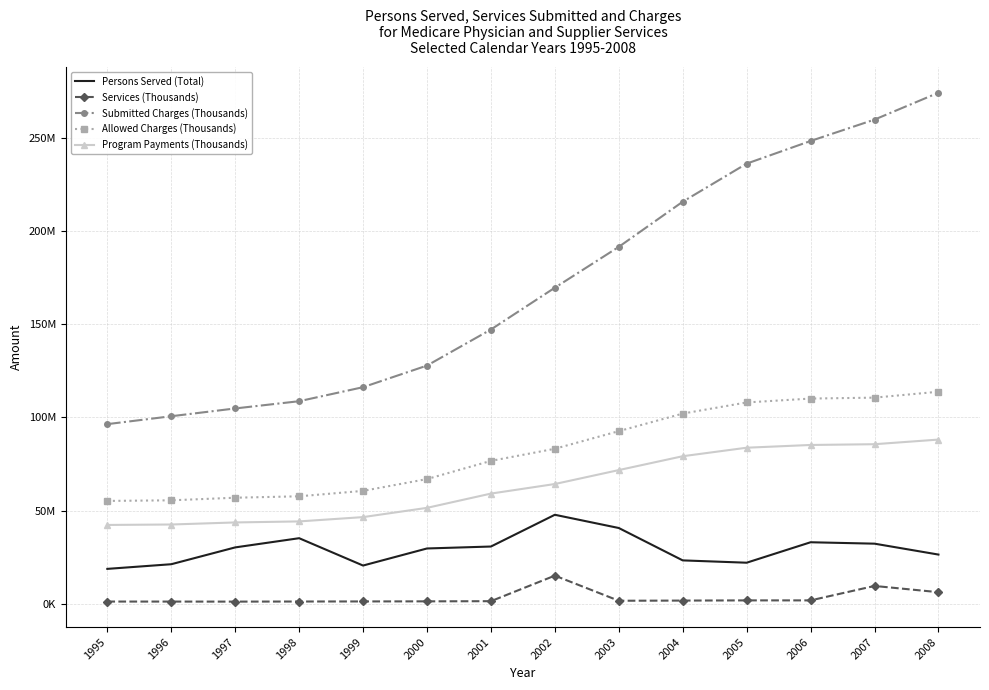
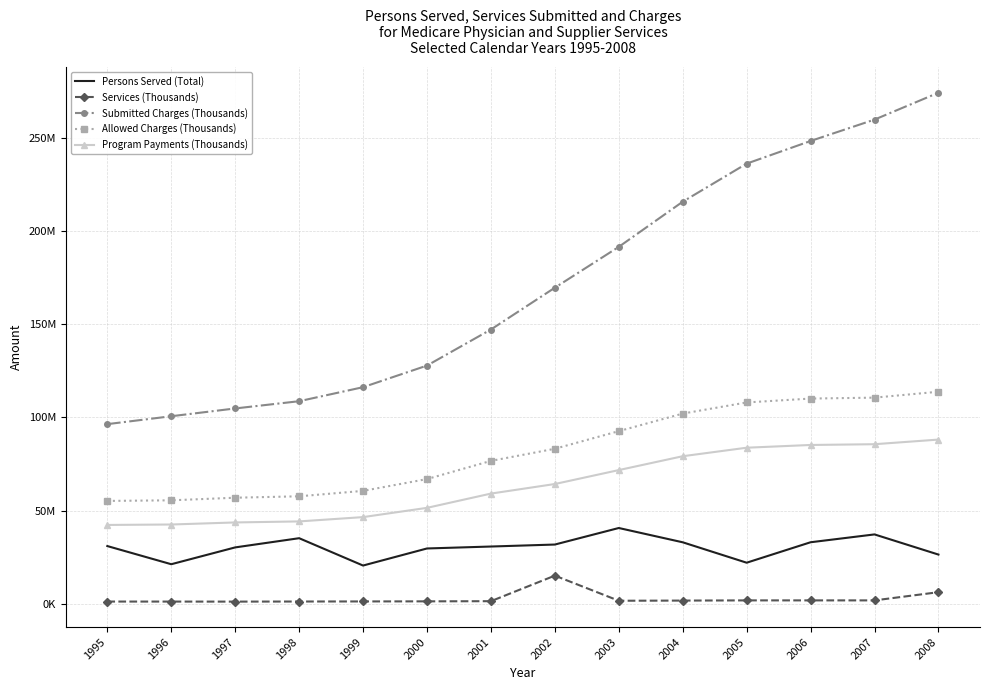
  {
    "Persons Served (Total)": {
-     "1995": 19000000,
+     "1995": 31000000,
      "1996": 21000000,
      "1997": 30000000,
      "1998": 35000000,
      "1999": 20000000,
      "2000": 30000000,
      "2001": 31000000,
-     "2002": 48000000,
+     "2002": 32000000,
      "2003": 41000000,
-     "2004": 23000000,
+     "2004": 33000000,
      "2005": 22000000,
      "2006": 33000000,
-     "2007": 32000000,
+     "2007": 37000000,
      "2008": 26000000
    },
    "Services (Thousands)": {
      "1995": 1000000,
      "1996": 1000000,
      "1997": 1000000,
      "1998": 1000000,
      "1999": 1000000,
      "2000": 1000000,
      "2001": 1000000,
      "2002": 15000000,
      "2003": 2000000,
      "2004": 2000000,
      "2005": 2000000,
      "2006": 2000000,
-     "2007": 10000000,
+     "2007": 2000000,
      "2008": 6000000
    }
  }
